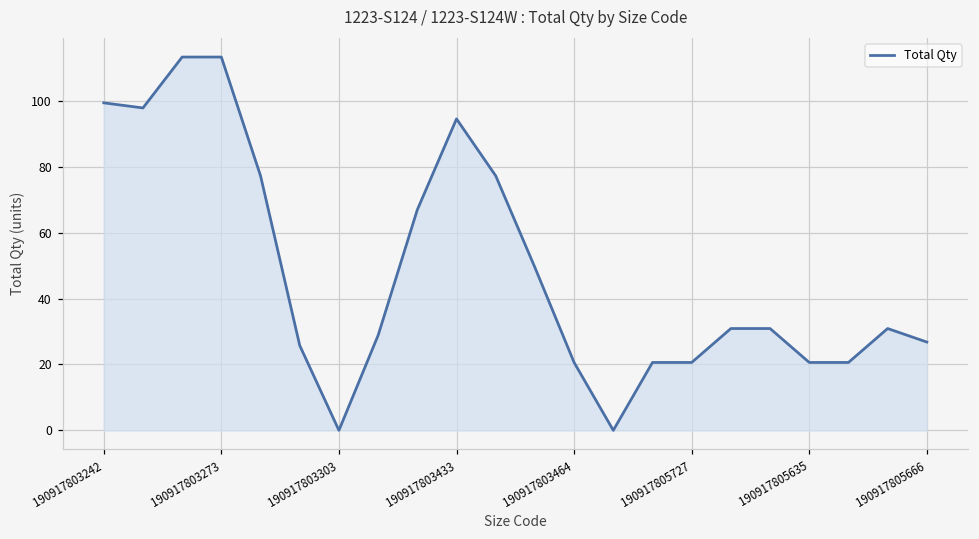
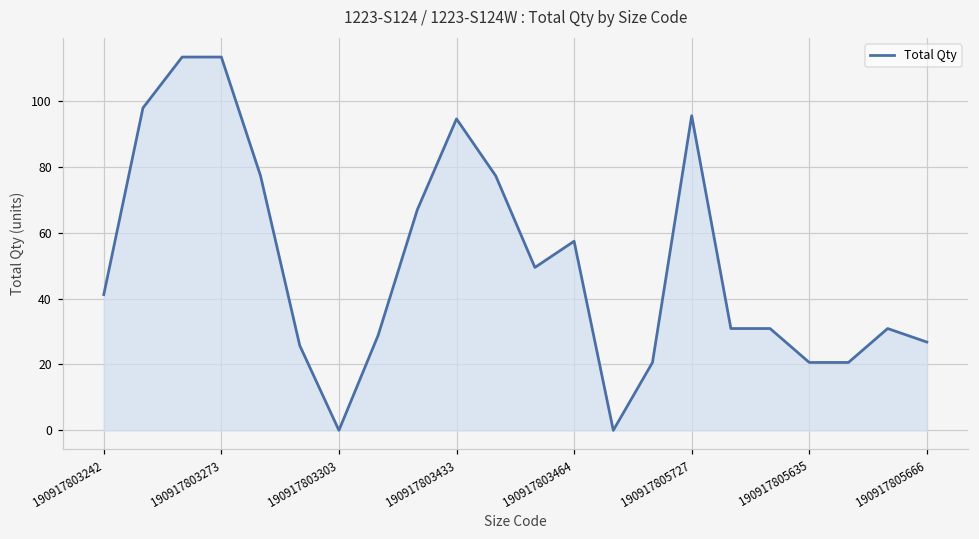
  {
-   "190917803242": 99,
+   "190917803242": 41,
    "190917803273": 113,
    "190917803303": 0,
    "190917803433": 95,
-   "190917803464": 21,
-   "190917805727": 21,
+   "190917803464": 57,
+   "190917805727": 96,
    "190917805635": 21,
    "190917805666": 27
  }
